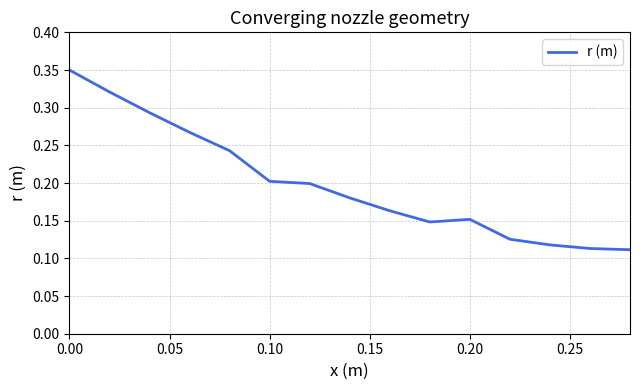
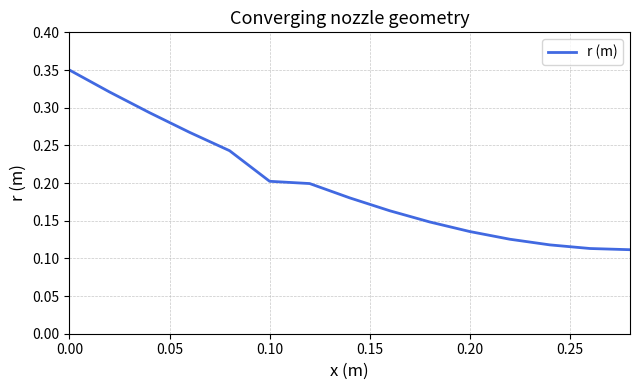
  {
    "0.00": 0.35,
    "0.10": 0.20,
-   "0.20": 0.15
+   "0.20": 0.14
  }
